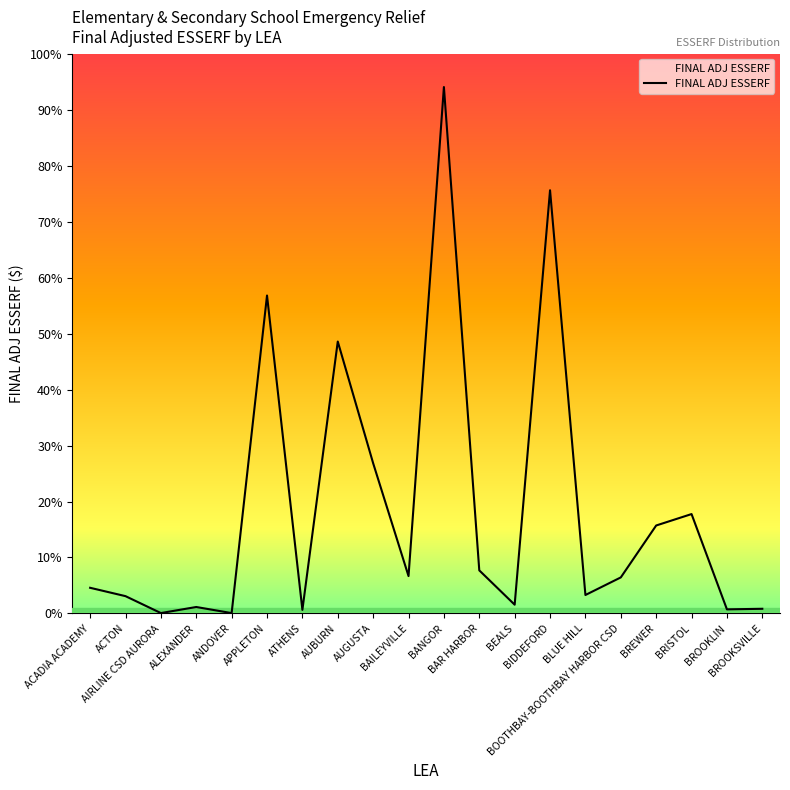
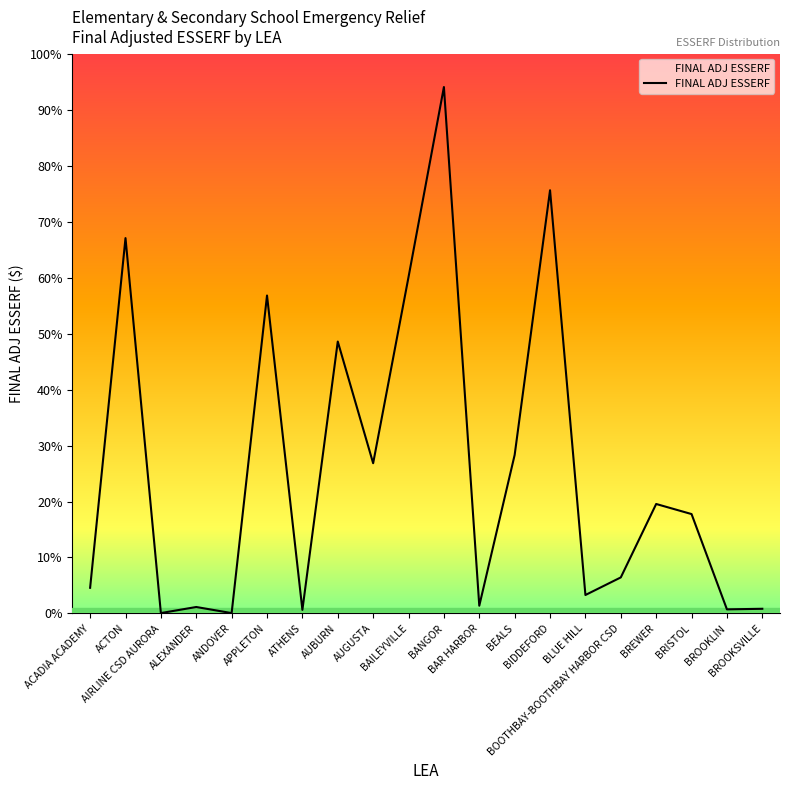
  {
    "ACADIA ACADEMY": "5%",
-   "ACTON": "3%",
+   "ACTON": "67%",
    "ALEXANDER": "1%",
    "APPLETON": "57%",
    "AUBURN": "49%",
    "AUGUSTA": "27%",
-   "BAILEYVILLE": "7%",
+   "BAILEYVILLE": "60%",
    "BANGOR": "94%",
-   "BAR HARBOR": "8%",
-   "BEALS": "2%",
+   "BAR HARBOR": "1%",
+   "BEALS": "28%",
    "BIDDEFORD": "76%",
    "BLUE HILL": "3%",
    "BOOTHBAY-BOOTHBAY HARBOR CSD": "6%",
-   "BREWER": "16%",
+   "BREWER": "20%",
    "BRISTOL": "18%"
  }
